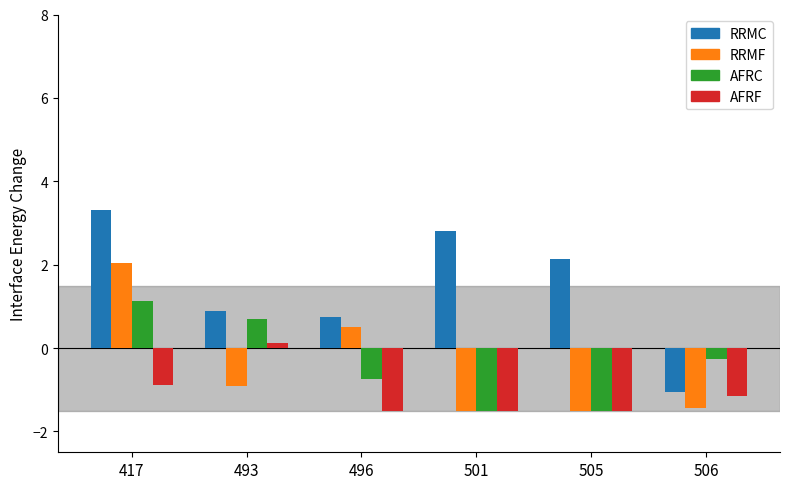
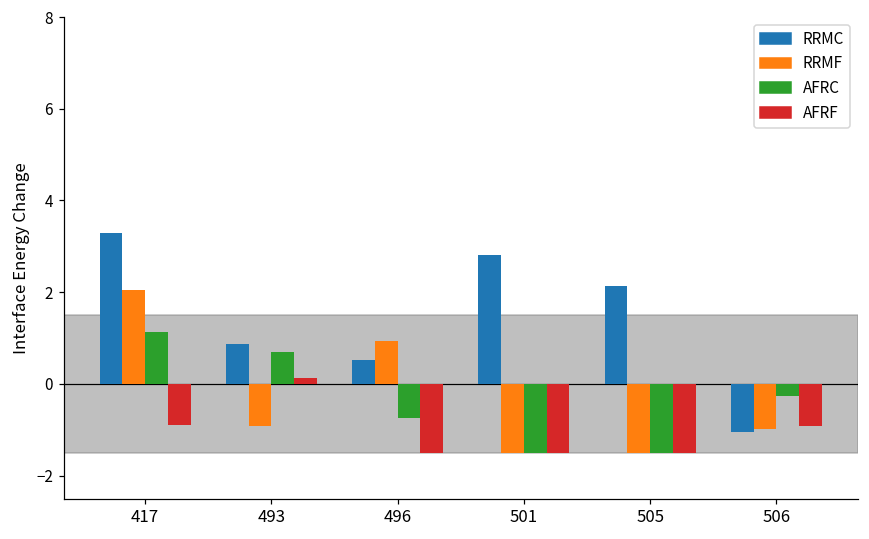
  {
    "RRMC": {
      "417": 3.3,
      "493": 0.9,
-     "496": 0.7,
+     "496": 0.5,
      "501": 2.8,
      "505": 2.1,
      "506": -1.1
    },
    "RRMF": {
      "417": 2.0,
      "493": -0.9,
-     "496": 0.5,
+     "496": 0.9,
      "501": -1.5,
      "505": -1.5,
-     "506": -1.4
+     "506": -1.0
    },
    "AFRC": {
      "417": 1.1,
      "493": 0.7,
      "496": -0.7,
      "501": -1.5,
      "505": -1.5,
      "506": -0.3
    },
    "AFRF": {
      "417": -0.9,
      "493": 0.1,
      "496": -1.5,
      "501": -1.5,
      "505": -1.5,
-     "506": -1.2
+     "506": -0.9
    }
  }
